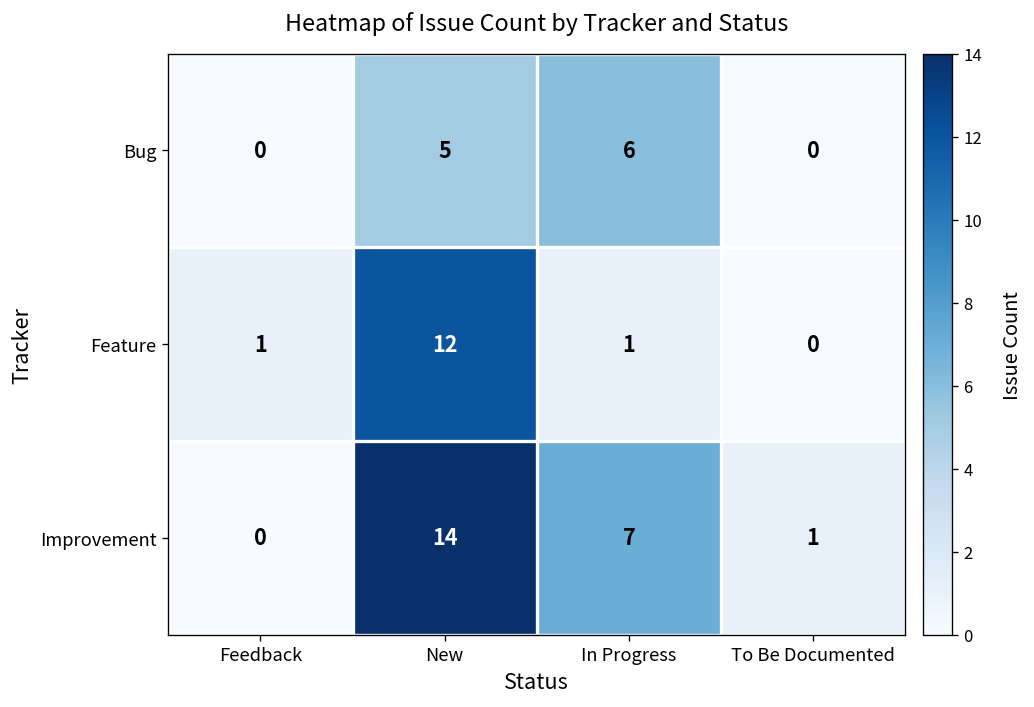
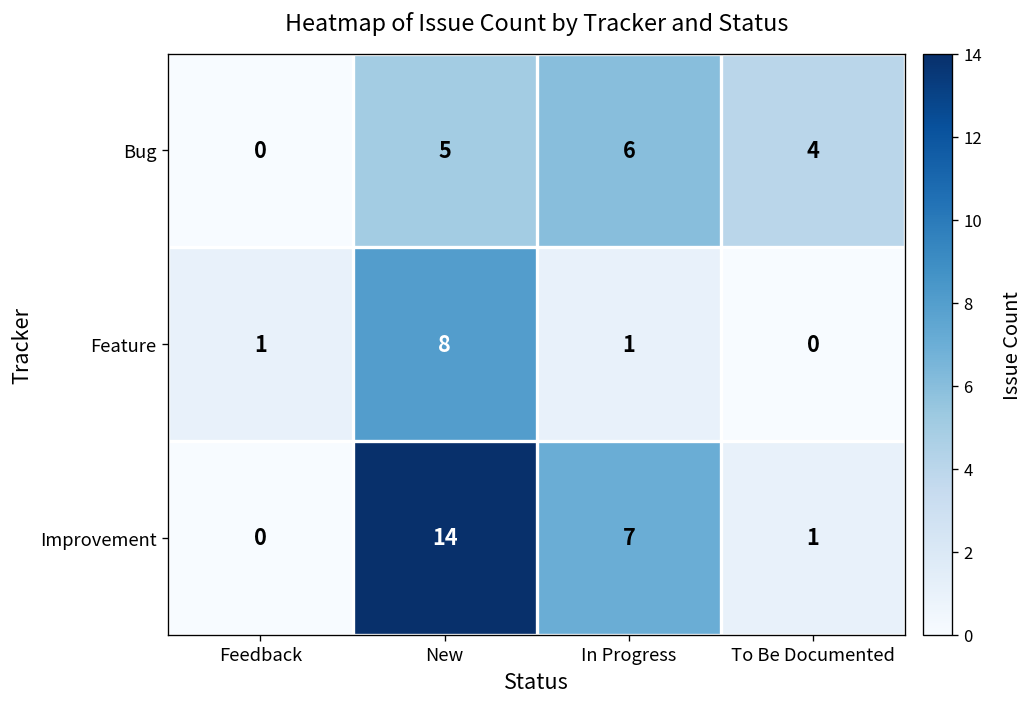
  {
    "Bug": {
      "Feedback": 0,
      "New": 5,
      "In Progress": 6,
-     "To Be Documented": 0
+     "To Be Documented": 4
    },
    "Feature": {
      "Feedback": 1,
-     "New": 12,
+     "New": 8,
      "In Progress": 1,
      "To Be Documented": 0
    },
    "Improvement": {
      "Feedback": 0,
      "New": 14,
      "In Progress": 7,
      "To Be Documented": 1
    }
  }
